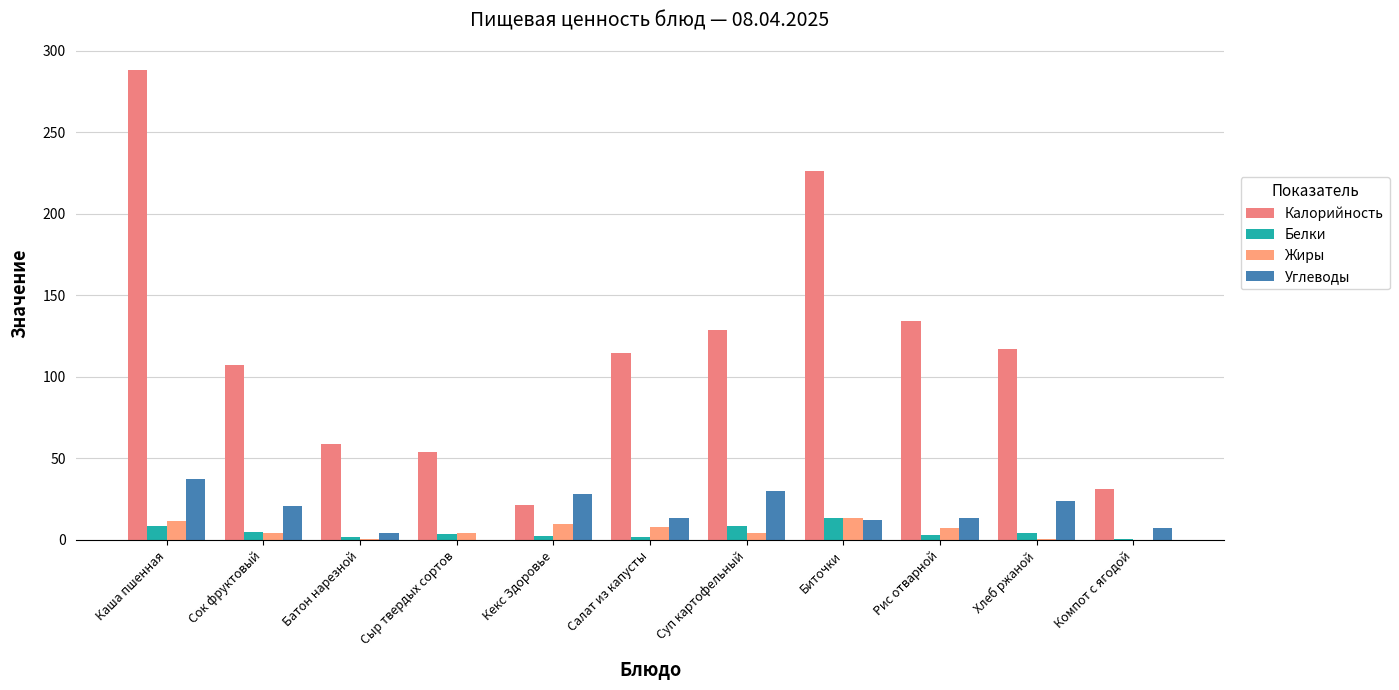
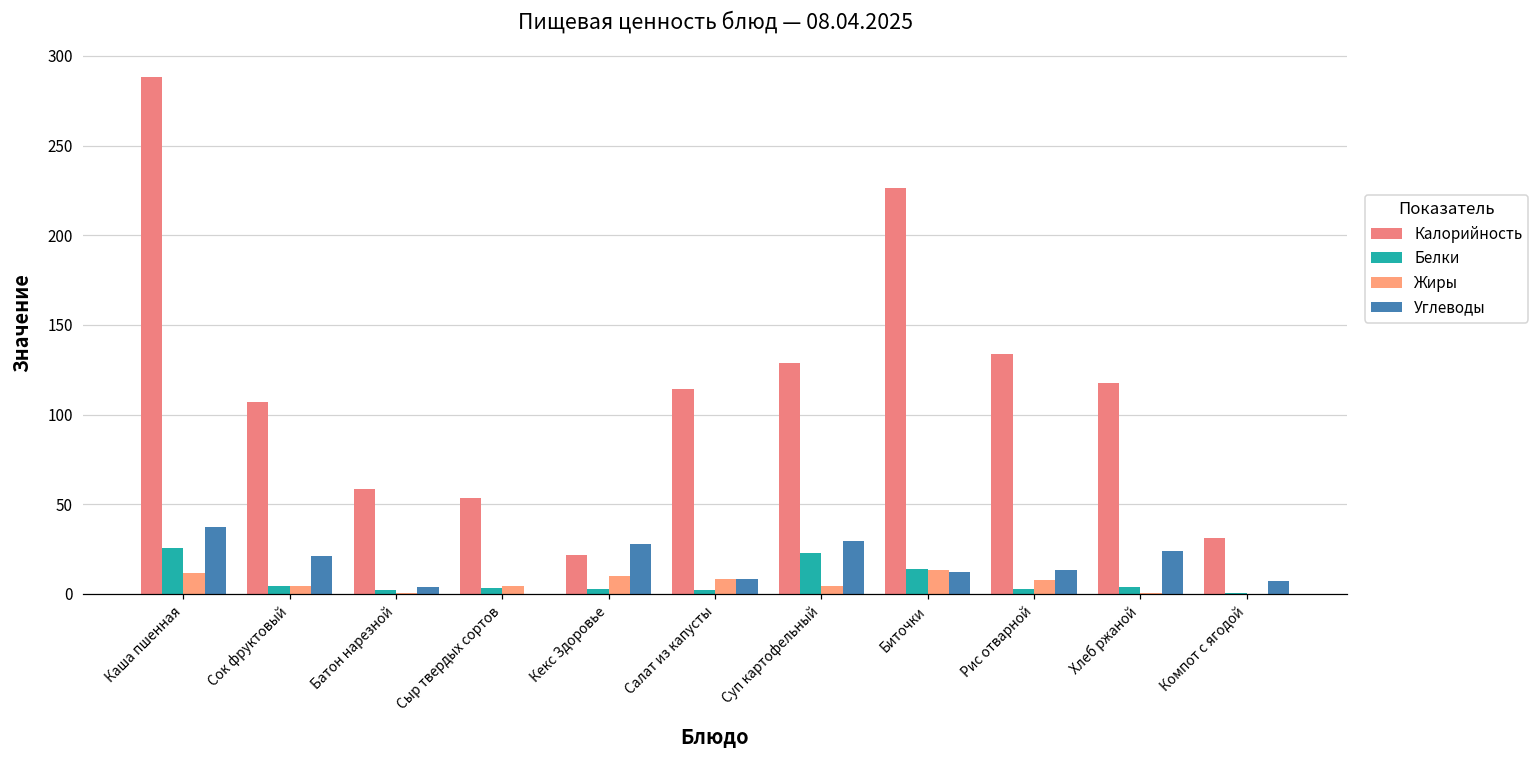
  {
    "Белки": {
-     "Каша пшенная": 8,
+     "Каша пшенная": 25,
      "Сок фруктовый": 5,
      "Батон нарезной": 2,
      "Сыр твердых сортов": 4,
      "Кекс Здоровье": 3,
      "Салат из капусты": 2,
-     "Суп картофельный": 9,
+     "Суп картофельный": 23,
      "Биточки": 14,
      "Рис отварной": 3,
      "Хлеб ржаной": 4
    },
    "Углеводы": {
      "Каша пшенная": 38,
      "Сок фруктовый": 21,
      "Батон нарезной": 4,
      "Сыр твердых сортов": 0,
      "Кекс Здоровье": 28,
-     "Салат из капусты": 14,
+     "Салат из капусты": 8,
      "Суп картофельный": 30,
      "Биточки": 12,
      "Рис отварной": 14,
      "Хлеб ржаной": 24,
      "Компот с ягодой": 7
    }
  }
